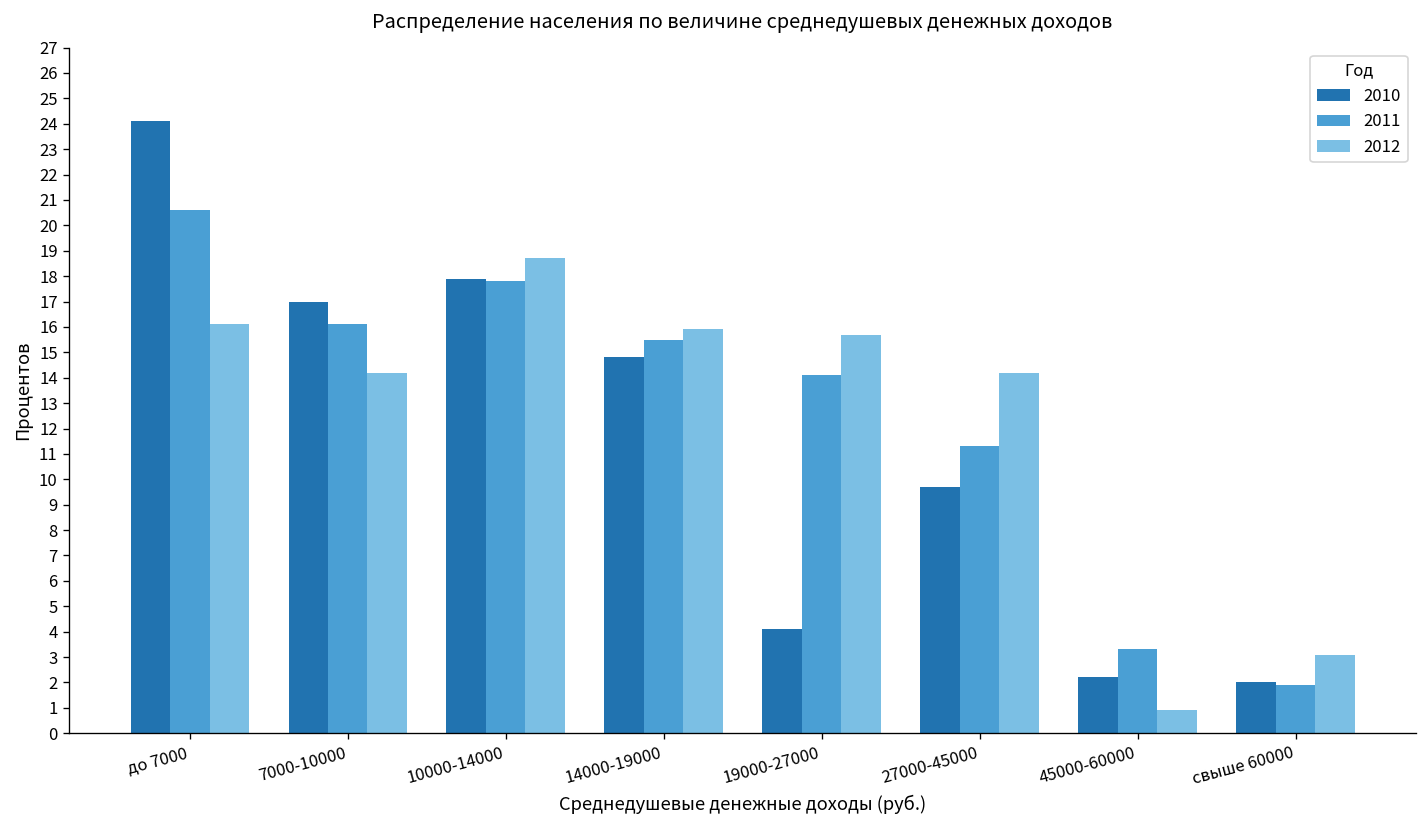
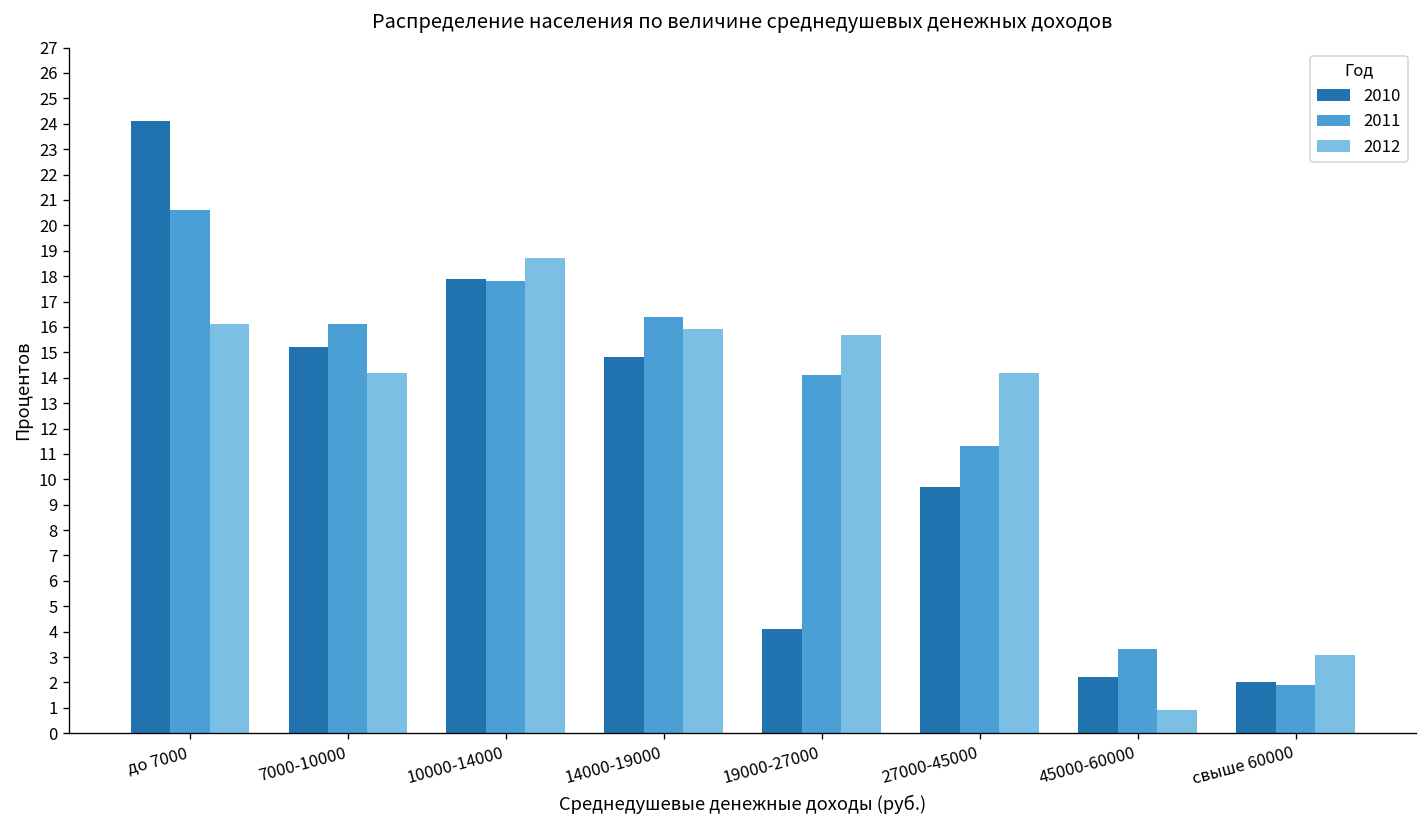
  {
    "2010": {
      "до 7000": 24.1,
-     "7000-10000": 17.0,
+     "7000-10000": 15.2,
      "10000-14000": 17.9,
      "14000-19000": 14.8,
      "19000-27000": 4.1,
      "27000-45000": 9.7,
      "45000-60000": 2.2,
      "свыше 60000": 2.0
    },
    "2011": {
      "до 7000": 20.6,
      "7000-10000": 16.1,
      "10000-14000": 17.8,
-     "14000-19000": 15.5,
+     "14000-19000": 16.4,
      "19000-27000": 14.1,
      "27000-45000": 11.3,
      "45000-60000": 3.3,
      "свыше 60000": 1.9
    },
    "2012": {
      "до 7000": 16.1,
      "7000-10000": 14.2,
      "10000-14000": 18.7,
      "14000-19000": 15.9,
      "19000-27000": 15.7,
      "27000-45000": 14.2,
      "45000-60000": 0.9,
      "свыше 60000": 3.1
    }
  }
